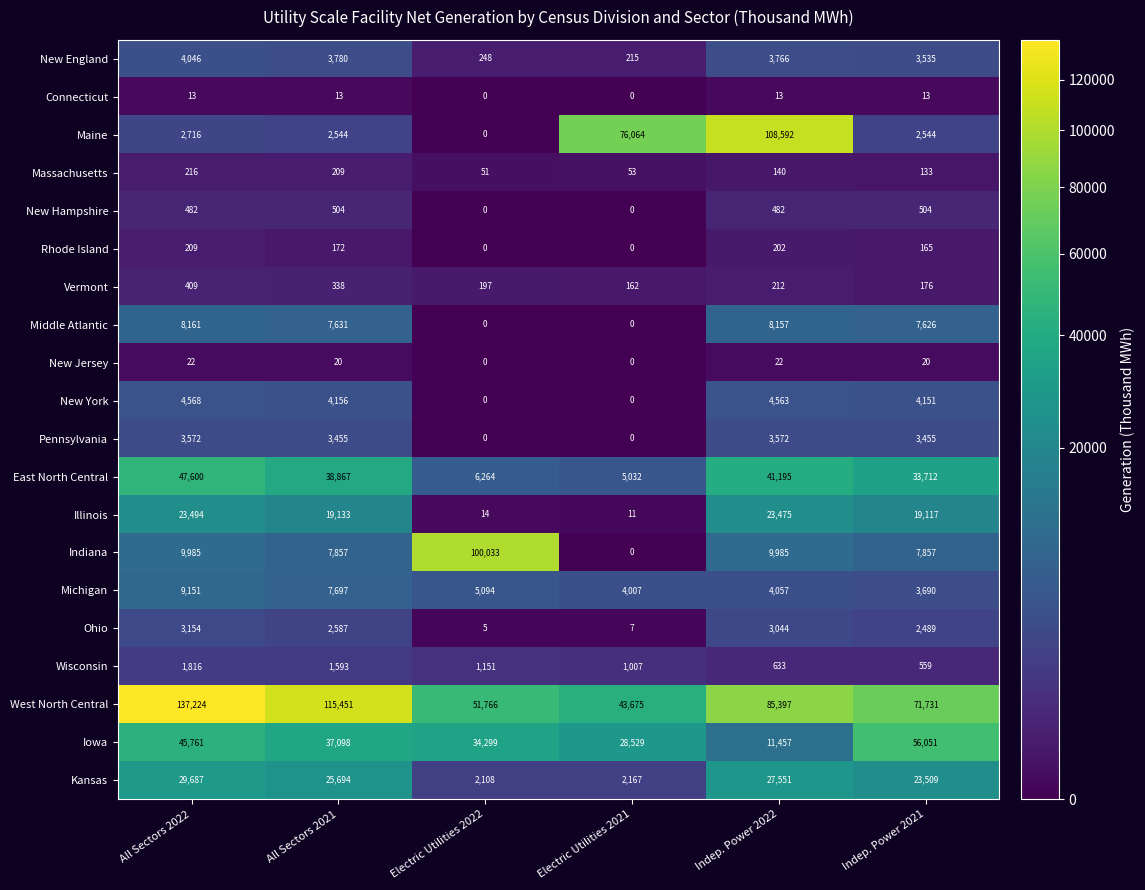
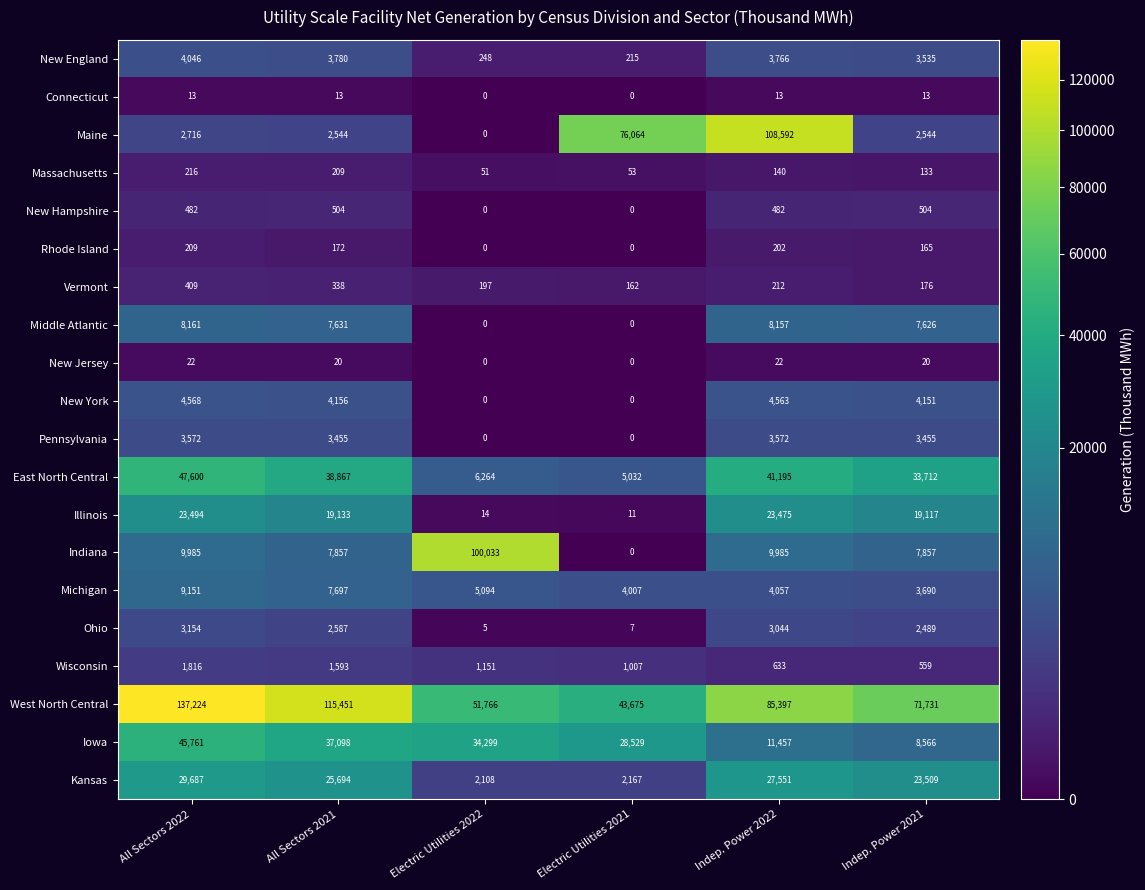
  {
    "New England": {
      "All Sectors 2022": "4,046",
      "All Sectors 2021": "3,780",
      "Electric Utilities 2022": "248",
      "Electric Utilities 2021": "215",
      "Indep. Power 2022": "3,766",
      "Indep. Power 2021": "3,535"
    },
    "Connecticut": {
      "All Sectors 2022": "13",
      "All Sectors 2021": "13",
      "Electric Utilities 2022": "0",
      "Electric Utilities 2021": "0",
      "Indep. Power 2022": "13",
      "Indep. Power 2021": "13"
    },
    "Maine": {
      "All Sectors 2022": "2,716",
      "All Sectors 2021": "2,544",
      "Electric Utilities 2022": "0",
      "Electric Utilities 2021": "76,064",
      "Indep. Power 2022": "108,592",
      "Indep. Power 2021": "2,544"
    },
    "Massachusetts": {
      "All Sectors 2022": "216",
      "All Sectors 2021": "209",
      "Electric Utilities 2022": "51",
      "Electric Utilities 2021": "53",
      "Indep. Power 2022": "140",
      "Indep. Power 2021": "133"
    },
    "New Hampshire": {
      "All Sectors 2022": "482",
      "All Sectors 2021": "504",
      "Electric Utilities 2022": "0",
      "Electric Utilities 2021": "0",
      "Indep. Power 2022": "482",
      "Indep. Power 2021": "504"
    },
    "Rhode Island": {
      "All Sectors 2022": "209",
      "All Sectors 2021": "172",
      "Electric Utilities 2022": "0",
      "Electric Utilities 2021": "0",
      "Indep. Power 2022": "202",
      "Indep. Power 2021": "165"
    },
    "Vermont": {
      "All Sectors 2022": "409",
      "All Sectors 2021": "338",
      "Electric Utilities 2022": "197",
      "Electric Utilities 2021": "162",
      "Indep. Power 2022": "212",
      "Indep. Power 2021": "176"
    },
    "Middle Atlantic": {
      "All Sectors 2022": "8,161",
      "All Sectors 2021": "7,631",
      "Electric Utilities 2022": "0",
      "Electric Utilities 2021": "0",
      "Indep. Power 2022": "8,157",
      "Indep. Power 2021": "7,626"
    },
    "New Jersey": {
      "All Sectors 2022": "22",
      "All Sectors 2021": "20",
      "Electric Utilities 2022": "0",
      "Electric Utilities 2021": "0",
      "Indep. Power 2022": "22",
      "Indep. Power 2021": "20"
    },
    "New York": {
      "All Sectors 2022": "4,568",
      "All Sectors 2021": "4,156",
      "Electric Utilities 2022": "0",
      "Electric Utilities 2021": "0",
      "Indep. Power 2022": "4,563",
      "Indep. Power 2021": "4,151"
    },
    "Pennsylvania": {
      "All Sectors 2022": "3,572",
      "All Sectors 2021": "3,455",
      "Electric Utilities 2022": "0",
      "Electric Utilities 2021": "0",
      "Indep. Power 2022": "3,572",
      "Indep. Power 2021": "3,455"
    },
    "East North Central": {
      "All Sectors 2022": "47,600",
      "All Sectors 2021": "38,867",
      "Electric Utilities 2022": "6,264",
      "Electric Utilities 2021": "5,032",
      "Indep. Power 2022": "41,195",
      "Indep. Power 2021": "33,712"
    },
    "Illinois": {
      "All Sectors 2022": "23,494",
      "All Sectors 2021": "19,133",
      "Electric Utilities 2022": "14",
      "Electric Utilities 2021": "11",
      "Indep. Power 2022": "23,475",
      "Indep. Power 2021": "19,117"
    },
    "Indiana": {
      "All Sectors 2022": "9,985",
      "All Sectors 2021": "7,857",
      "Electric Utilities 2022": "100,033",
      "Electric Utilities 2021": "0",
      "Indep. Power 2022": "9,985",
      "Indep. Power 2021": "7,857"
    },
    "Michigan": {
      "All Sectors 2022": "9,151",
      "All Sectors 2021": "7,697",
      "Electric Utilities 2022": "5,094",
      "Electric Utilities 2021": "4,007",
      "Indep. Power 2022": "4,057",
      "Indep. Power 2021": "3,690"
    },
    "Ohio": {
      "All Sectors 2022": "3,154",
      "All Sectors 2021": "2,587",
      "Electric Utilities 2022": "5",
      "Electric Utilities 2021": "7",
      "Indep. Power 2022": "3,044",
      "Indep. Power 2021": "2,489"
    },
    "Wisconsin": {
      "All Sectors 2022": "1,816",
      "All Sectors 2021": "1,593",
      "Electric Utilities 2022": "1,151",
      "Electric Utilities 2021": "1,007",
      "Indep. Power 2022": "633",
      "Indep. Power 2021": "559"
    },
    "West North Central": {
      "All Sectors 2022": "137,224",
      "All Sectors 2021": "115,451",
      "Electric Utilities 2022": "51,766",
      "Electric Utilities 2021": "43,675",
      "Indep. Power 2022": "85,397",
      "Indep. Power 2021": "71,731"
    },
    "Iowa": {
      "All Sectors 2022": "45,761",
      "All Sectors 2021": "37,098",
      "Electric Utilities 2022": "34,299",
      "Electric Utilities 2021": "28,529",
      "Indep. Power 2022": "11,457",
-     "Indep. Power 2021": "56,051"
+     "Indep. Power 2021": "8,566"
    },
    "Kansas": {
      "All Sectors 2022": "29,687",
      "All Sectors 2021": "25,694",
      "Electric Utilities 2022": "2,108",
      "Electric Utilities 2021": "2,167",
      "Indep. Power 2022": "27,551",
      "Indep. Power 2021": "23,509"
    }
  }
